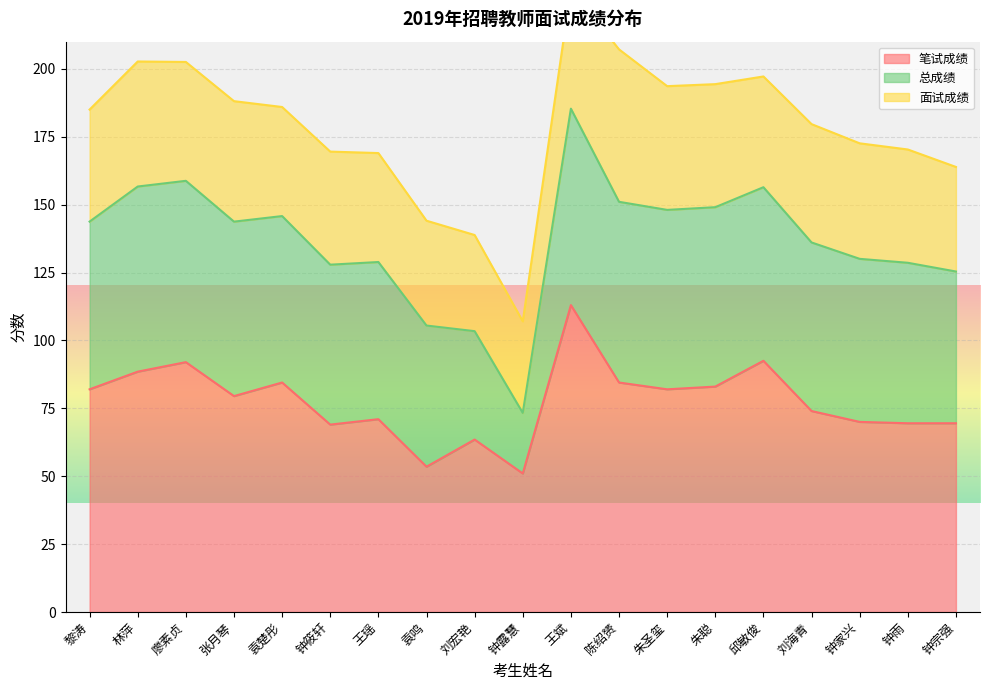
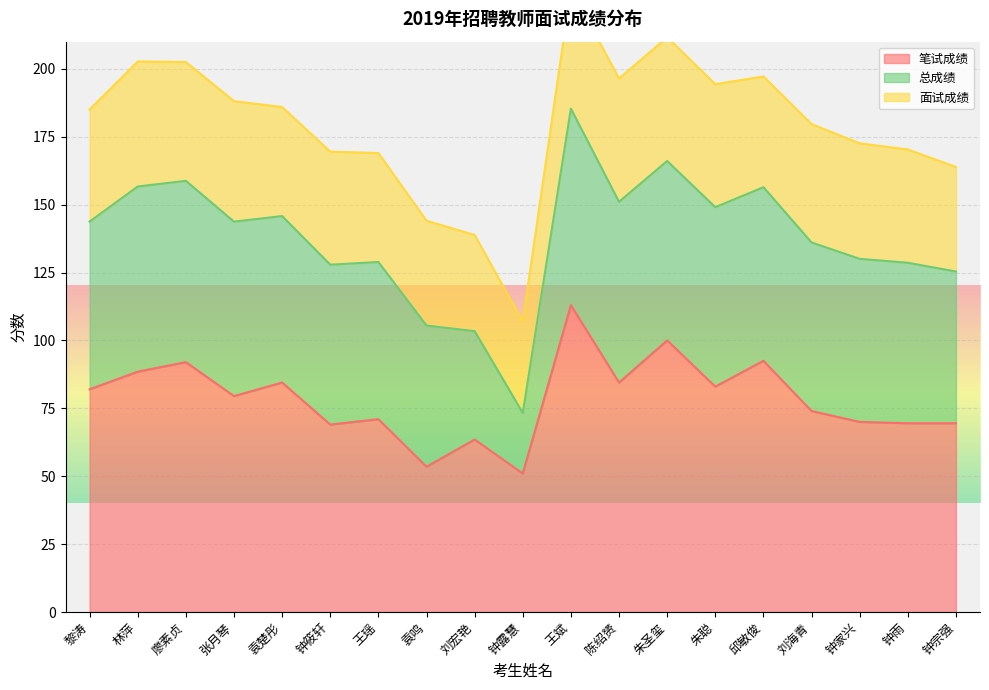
  {
    "笔试成绩": {
      "黎涛": 82,
      "林萍": 89,
      "廖素贞": 92,
      "张月琴": 80,
      "袁楚彤": 85,
      "钟筱轩": 69,
      "王瑶": 71,
      "袁鸣": 54,
      "刘宏艳": 64,
      "钟露慧": 51,
      "王斌": 113,
      "陈绍赟": 85,
-     "朱圣玺": 82,
+     "朱圣玺": 100,
      "朱聪": 83,
      "邱敏俊": 93,
      "刘海青": 74,
      "钟家兴": 70,
      "钟雨": 70,
      "钟宗强": 70
    },
    "总成绩": {
      "黎涛": 62,
      "林萍": 68,
      "廖素贞": 67,
      "张月琴": 64,
      "袁楚彤": 61,
      "钟筱轩": 59,
      "王瑶": 58,
      "袁鸣": 52,
      "刘宏艳": 40,
      "钟露慧": 22,
      "王斌": 72,
      "陈绍赟": 67,
      "朱圣玺": 66,
      "朱聪": 66,
      "邱敏俊": 64,
      "刘海青": 62,
      "钟家兴": 60,
      "钟雨": 59,
      "钟宗强": 56
    },
    "面试成绩": {
      "黎涛": 41,
      "林萍": 46,
      "廖素贞": 44,
      "张月琴": 44,
      "袁楚彤": 40,
      "钟筱轩": 42,
      "王瑶": 40,
      "袁鸣": 39,
      "刘宏艳": 35,
      "钟露慧": 34,
-     "陈绍赟": 56,
+     "陈绍赟": 45,
      "朱聪": 45,
      "邱敏俊": 41,
      "刘海青": 44,
      "钟家兴": 43,
      "钟雨": 42,
      "钟宗强": 38
    }
  }
